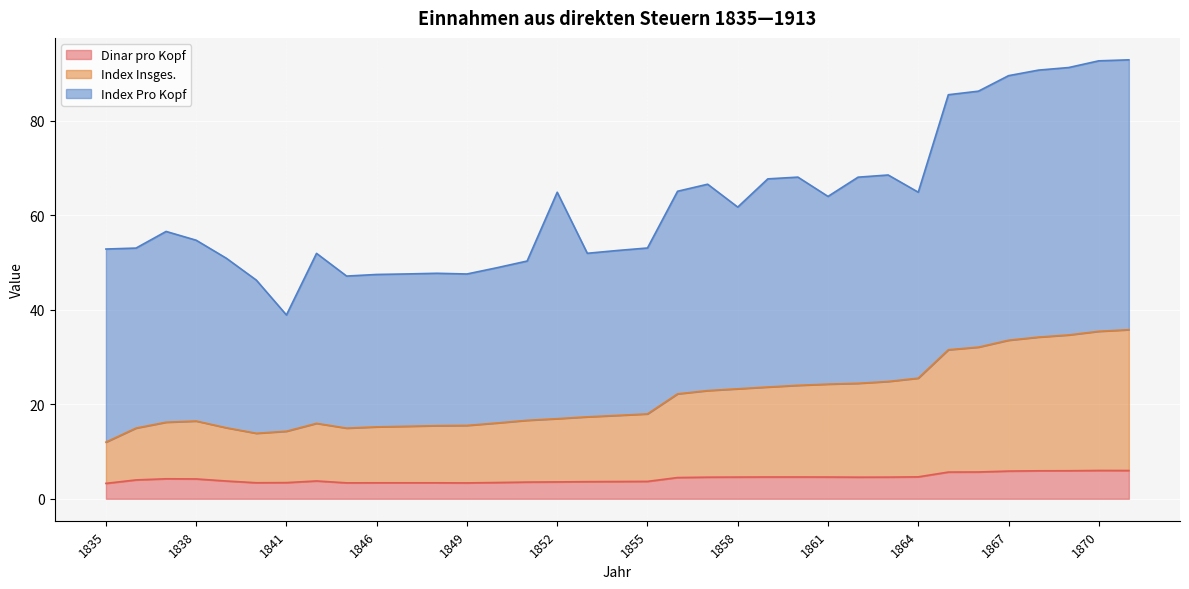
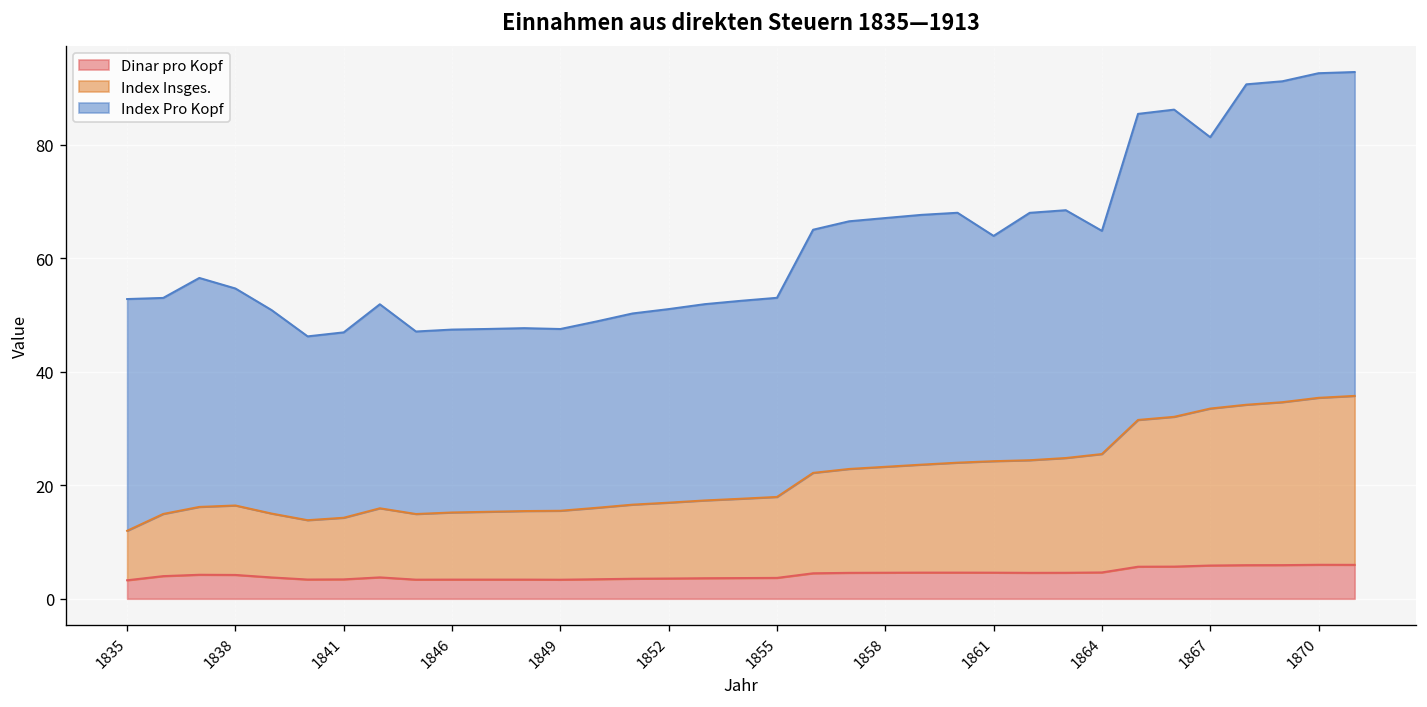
  {
    "Index Pro Kopf": {
      "1835": 41,
      "1838": 38,
-     "1841": 25,
+     "1841": 33,
      "1846": 32,
      "1849": 32,
-     "1852": 48,
+     "1852": 34,
      "1855": 35,
-     "1858": 38,
+     "1858": 44,
      "1861": 40,
      "1864": 39,
-     "1867": 56,
+     "1867": 48,
      "1870": 57
    }
  }
